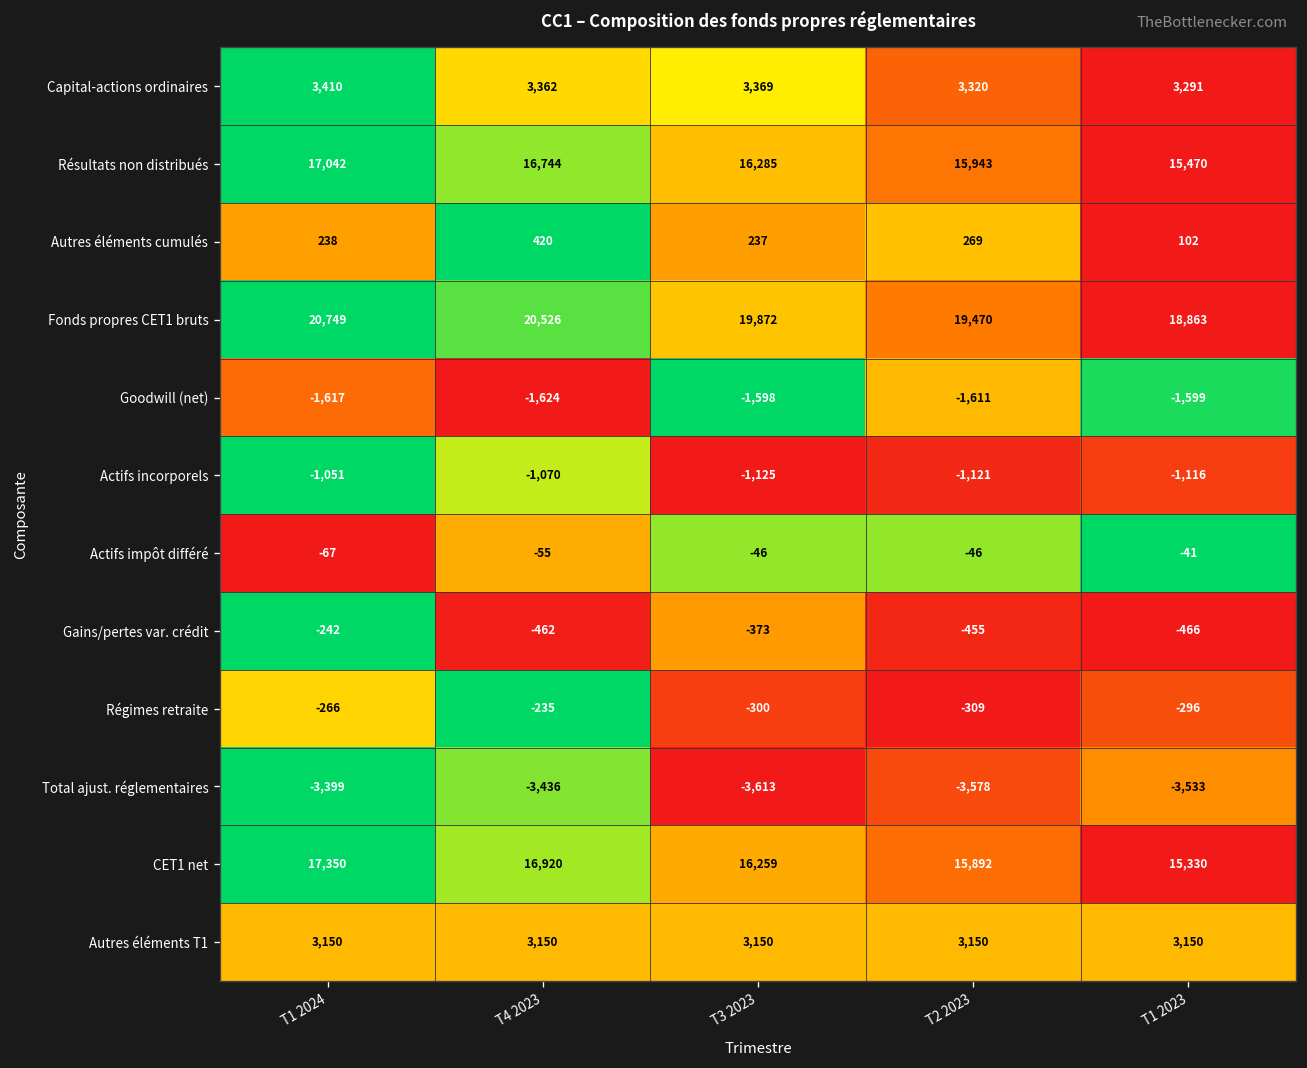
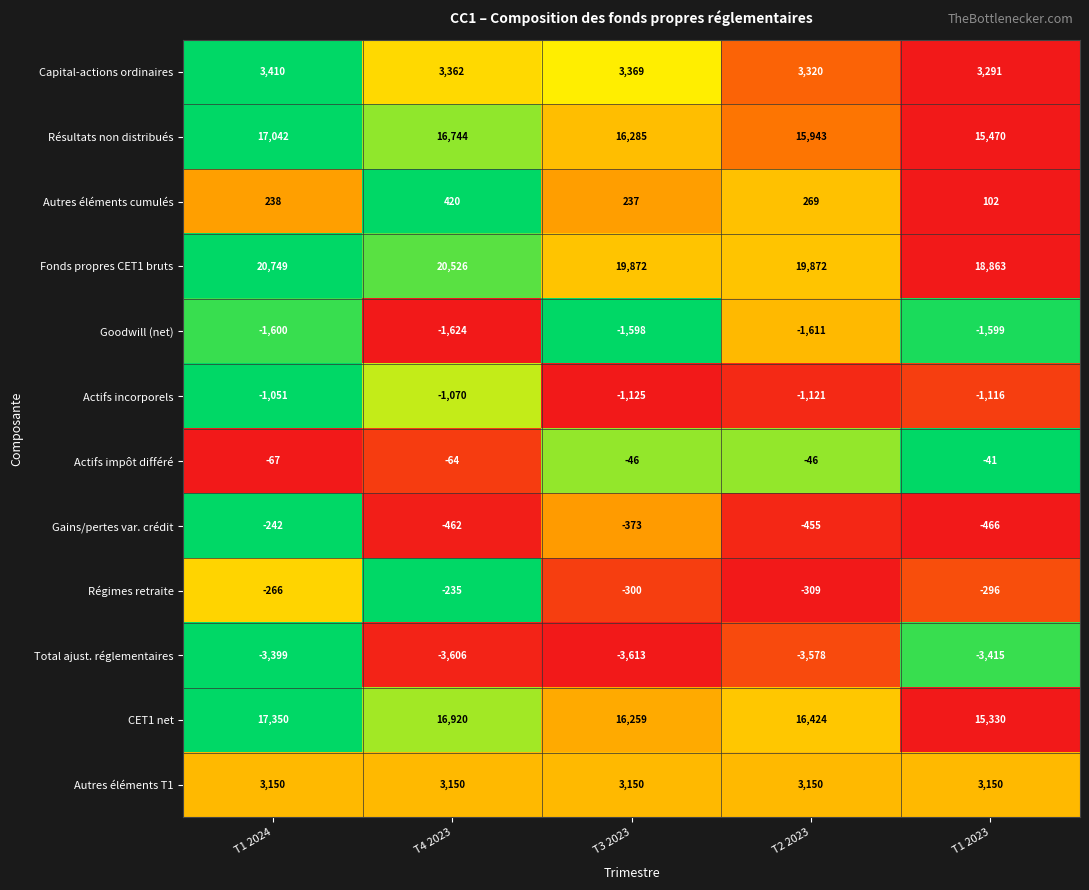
  {
    "Capital-actions ordinaires": {
      "T1 2024": "3,410",
      "T4 2023": "3,362",
      "T3 2023": "3,369",
      "T2 2023": "3,320",
      "T1 2023": "3,291"
    },
    "Résultats non distribués": {
      "T1 2024": "17,042",
      "T4 2023": "16,744",
      "T3 2023": "16,285",
      "T2 2023": "15,943",
      "T1 2023": "15,470"
    },
    "Autres éléments cumulés": {
      "T1 2024": "238",
      "T4 2023": "420",
      "T3 2023": "237",
      "T2 2023": "269",
      "T1 2023": "102"
    },
    "Fonds propres CET1 bruts": {
      "T1 2024": "20,749",
      "T4 2023": "20,526",
      "T3 2023": "19,872",
-     "T2 2023": "19,470",
+     "T2 2023": "19,872",
      "T1 2023": "18,863"
    },
    "Goodwill (net)": {
-     "T1 2024": "-1,617",
+     "T1 2024": "-1,600",
      "T4 2023": "-1,624",
      "T3 2023": "-1,598",
      "T2 2023": "-1,611",
      "T1 2023": "-1,599"
    },
    "Actifs incorporels": {
      "T1 2024": "-1,051",
      "T4 2023": "-1,070",
      "T3 2023": "-1,125",
      "T2 2023": "-1,121",
      "T1 2023": "-1,116"
    },
    "Actifs impôt différé": {
      "T1 2024": "-67",
-     "T4 2023": "-55",
+     "T4 2023": "-64",
      "T3 2023": "-46",
      "T2 2023": "-46",
      "T1 2023": "-41"
    },
    "Gains/pertes var. crédit": {
      "T1 2024": "-242",
      "T4 2023": "-462",
      "T3 2023": "-373",
      "T2 2023": "-455",
      "T1 2023": "-466"
    },
    "Régimes retraite": {
      "T1 2024": "-266",
      "T4 2023": "-235",
      "T3 2023": "-300",
      "T2 2023": "-309",
      "T1 2023": "-296"
    },
    "Total ajust. réglementaires": {
      "T1 2024": "-3,399",
-     "T4 2023": "-3,436",
+     "T4 2023": "-3,606",
      "T3 2023": "-3,613",
      "T2 2023": "-3,578",
-     "T1 2023": "-3,533"
+     "T1 2023": "-3,415"
    },
    "CET1 net": {
      "T1 2024": "17,350",
      "T4 2023": "16,920",
      "T3 2023": "16,259",
-     "T2 2023": "15,892",
+     "T2 2023": "16,424",
      "T1 2023": "15,330"
    },
    "Autres éléments T1": {
      "T1 2024": "3,150",
      "T4 2023": "3,150",
      "T3 2023": "3,150",
      "T2 2023": "3,150",
      "T1 2023": "3,150"
    }
  }
